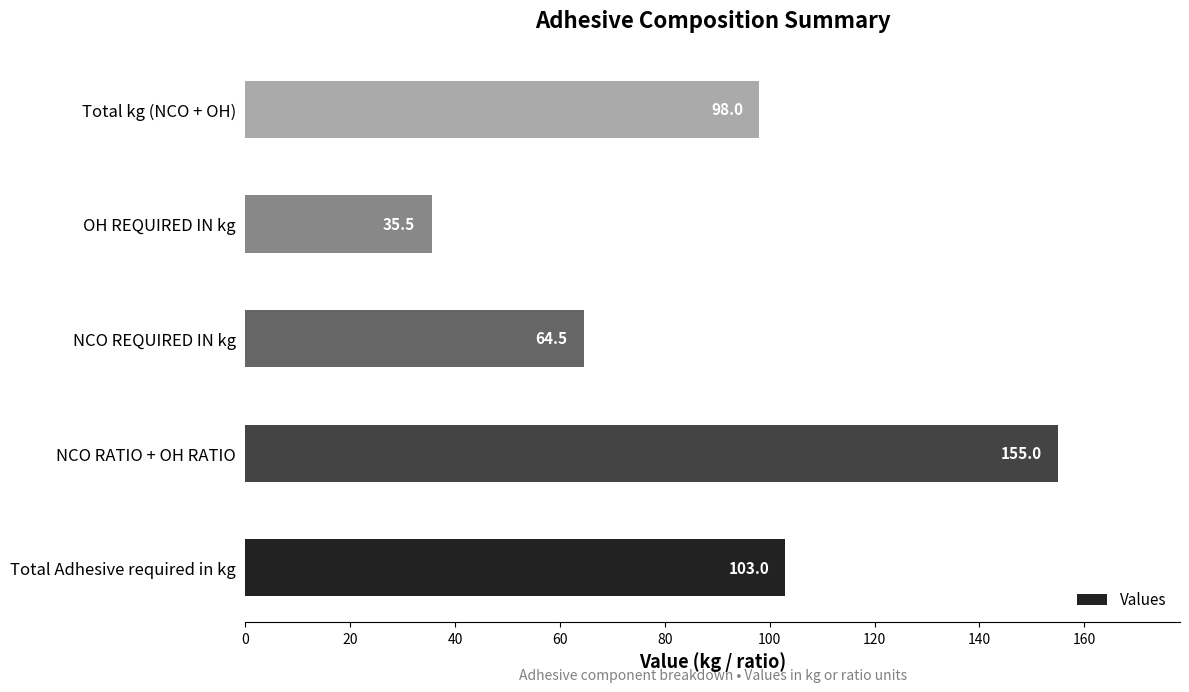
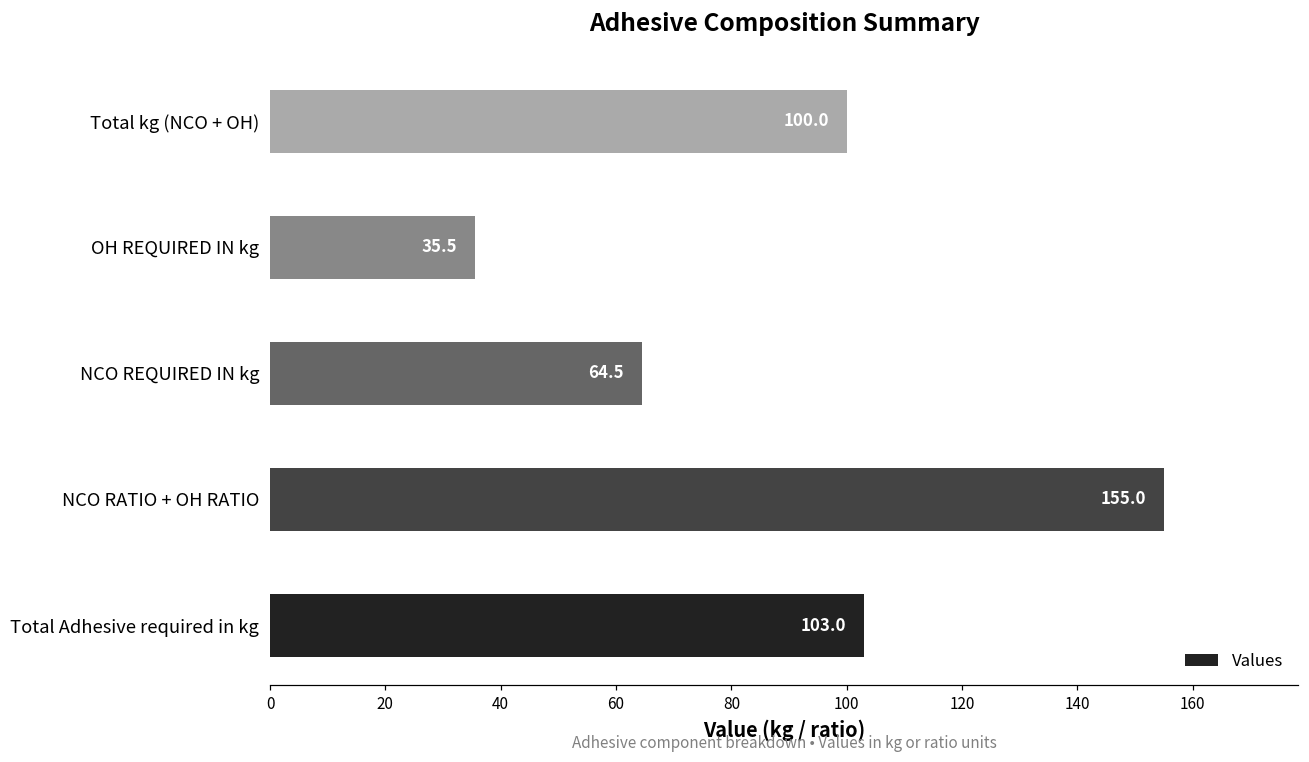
  {
-   "Total kg (NCO + OH)": 98.0,
+   "Total kg (NCO + OH)": 100.0,
    "OH REQUIRED IN kg": 35.5,
    "NCO REQUIRED IN kg": 64.5,
    "NCO RATIO + OH RATIO": 155.0,
    "Total Adhesive required in kg": 103.0
  }
